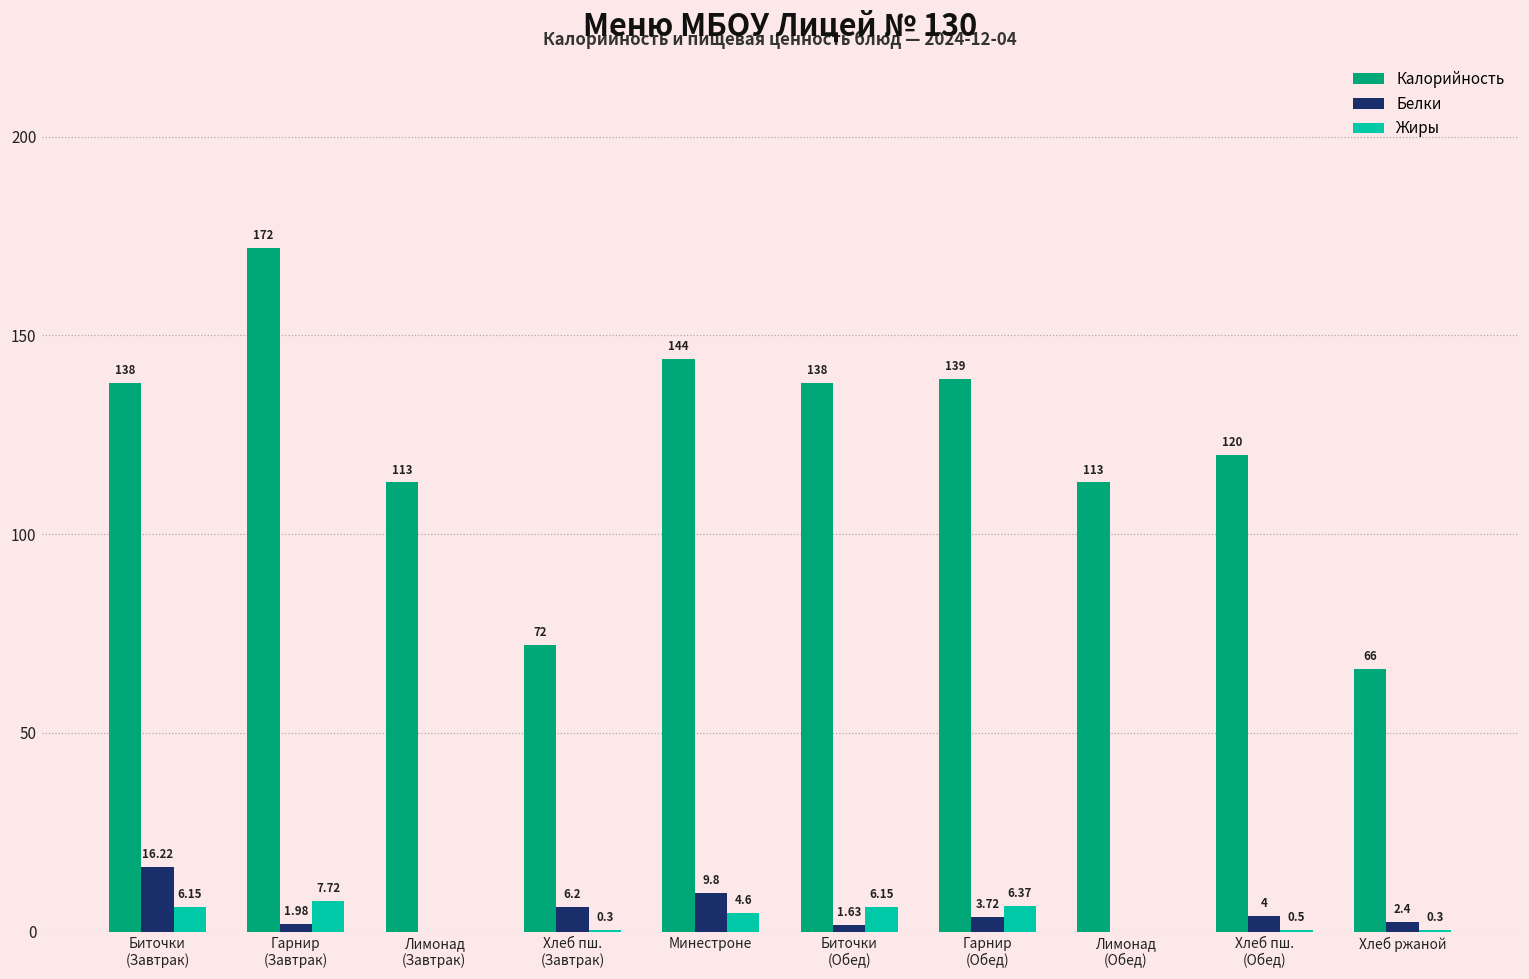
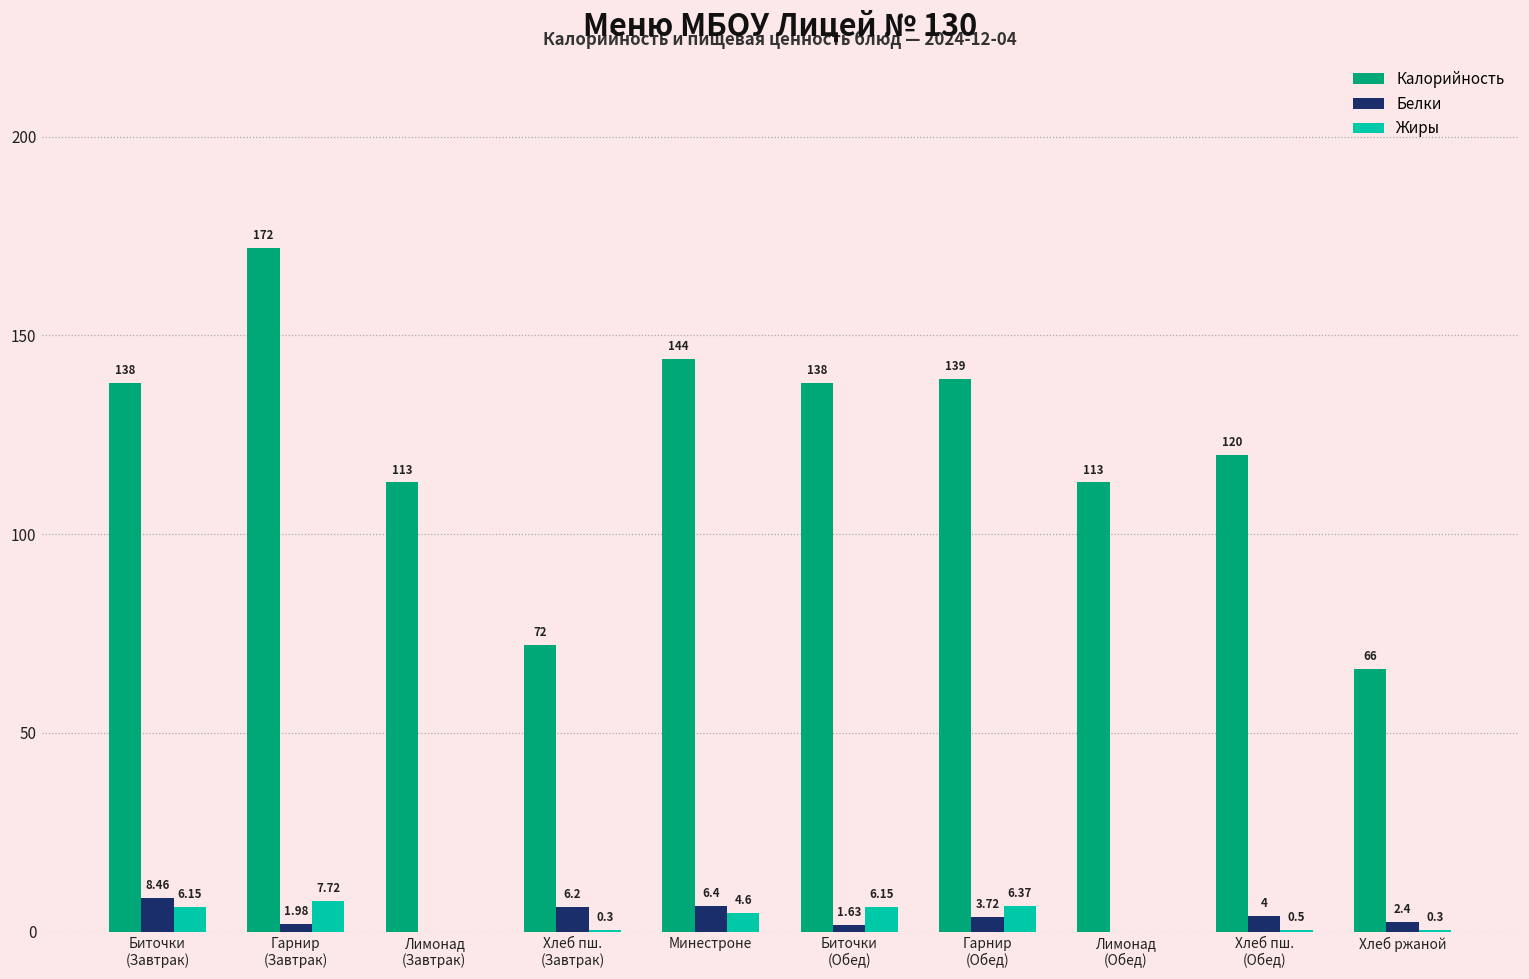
  {
    "Белки": {
-     "Биточки (Завтрак)": 16.22,
+     "Биточки (Завтрак)": 8.46,
      "Гарнир (Завтрак)": 1.98,
      "Хлеб пш. (Завтрак)": 6.2,
-     "Минестроне": 9.8,
+     "Минестроне": 6.4,
      "Биточки (Обед)": 1.63,
      "Гарнир (Обед)": 3.72,
      "Хлеб пш. (Обед)": 4,
      "Хлеб ржаной": 2.4
    }
  }
